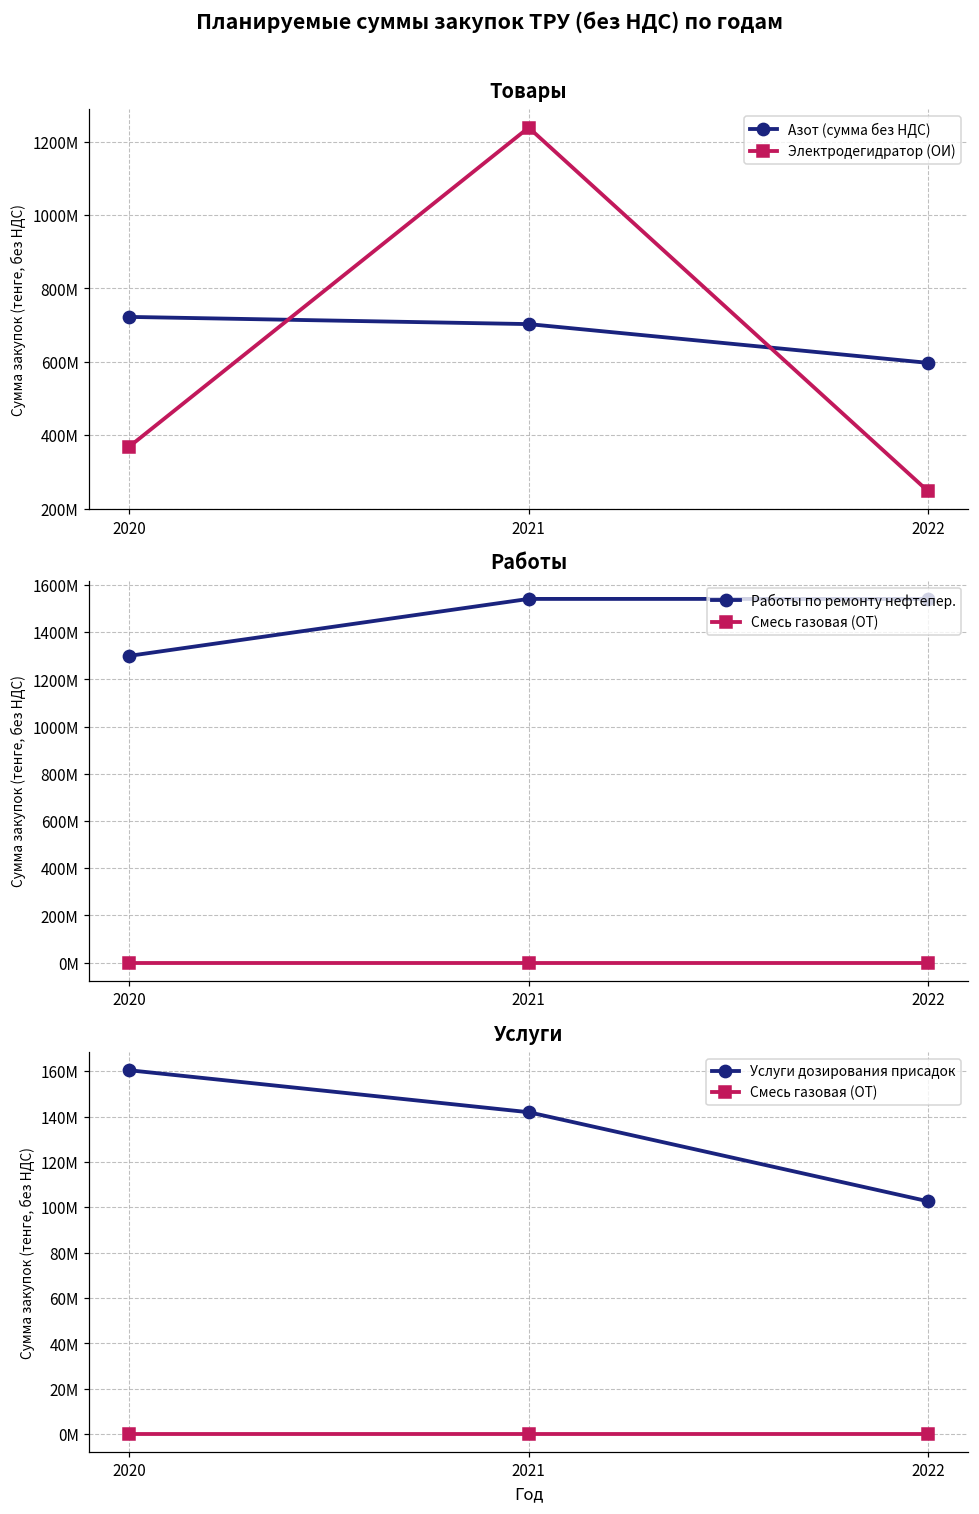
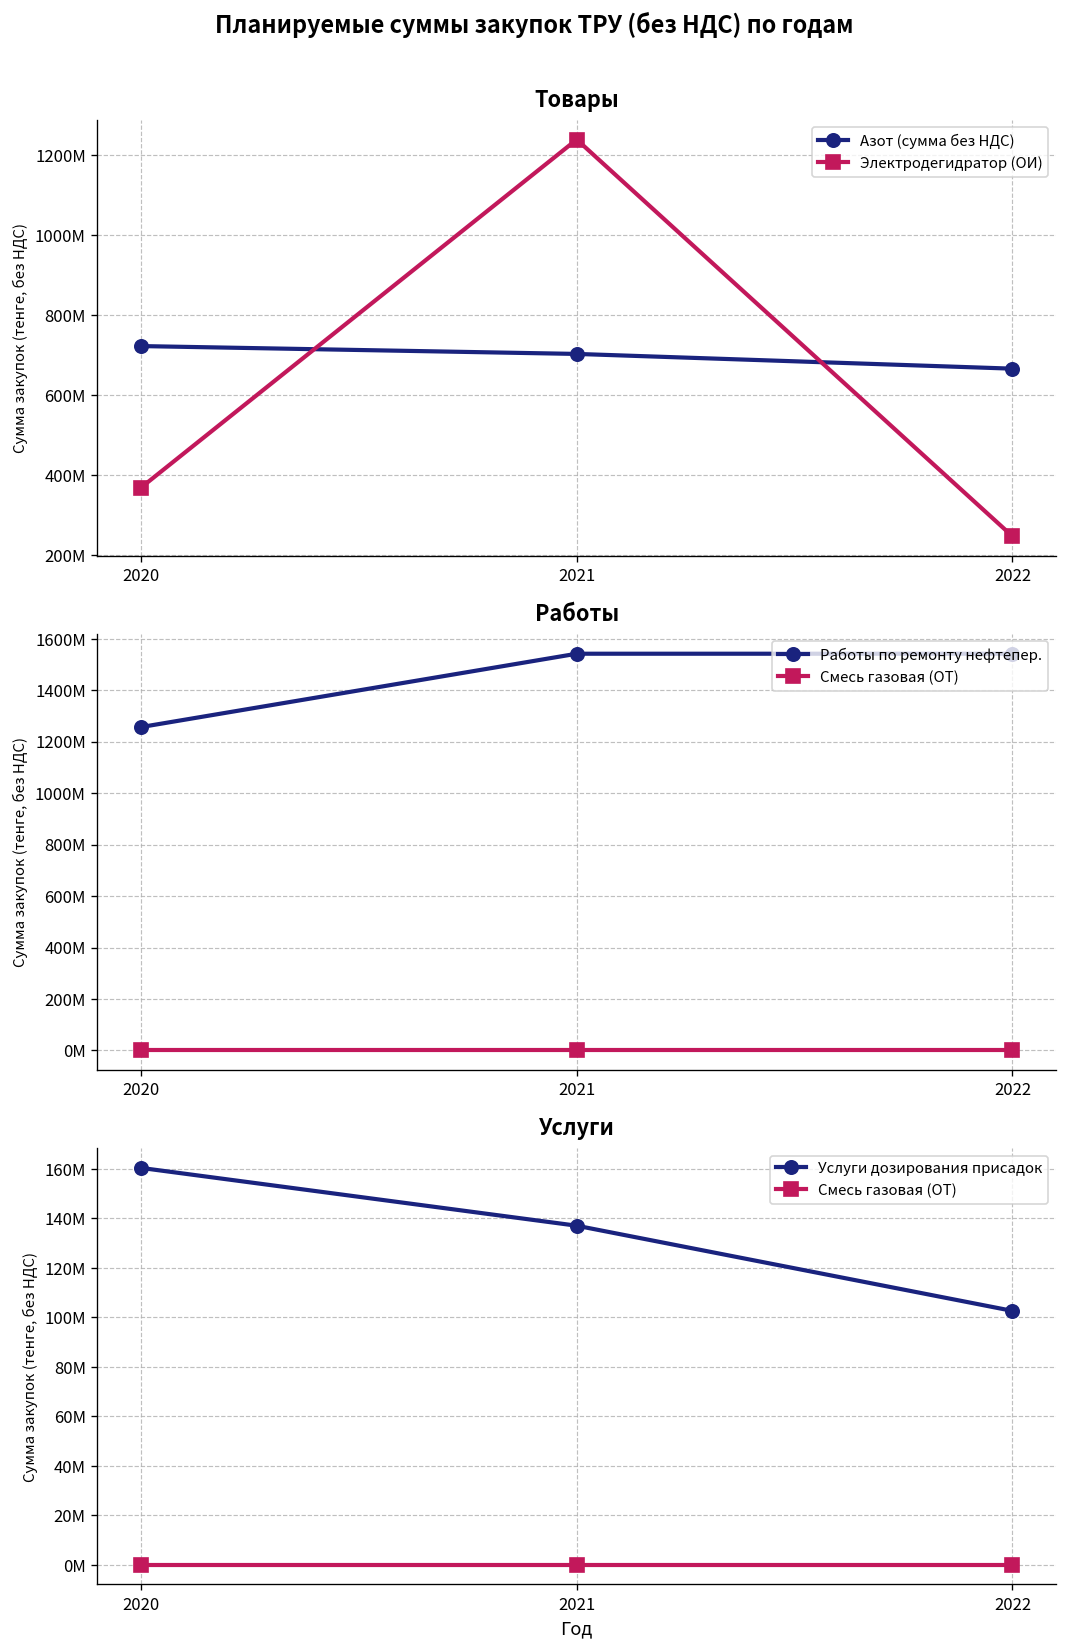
  {
    "Товары": {
      "Азот (сумма без НДС)": {
        "2020": 720000000,
        "2021": 700000000,
-       "2022": 600000000
+       "2022": 670000000
      },
      "Электродегидратор (ОИ)": {
        "2020": 370000000,
        "2021": 1240000000,
        "2022": 250000000
      }
    },
    "Работы": {
      "Работы по ремонту нефтепер.": {
-       "2020": 1300000000,
+       "2020": 1260000000,
        "2021": 1540000000
      },
      "Смесь газовая (ОТ)": {
        "2020": 0,
        "2021": 0,
        "2022": 0
      }
    },
    "Услуги": {
      "Услуги дозирования присадок": {
        "2020": 160000000,
-       "2021": 142000000,
+       "2021": 137000000,
        "2022": 103000000
      },
      "Смесь газовая (ОТ)": {
        "2020": 0,
        "2021": 0,
        "2022": 0
      }
    }
  }
